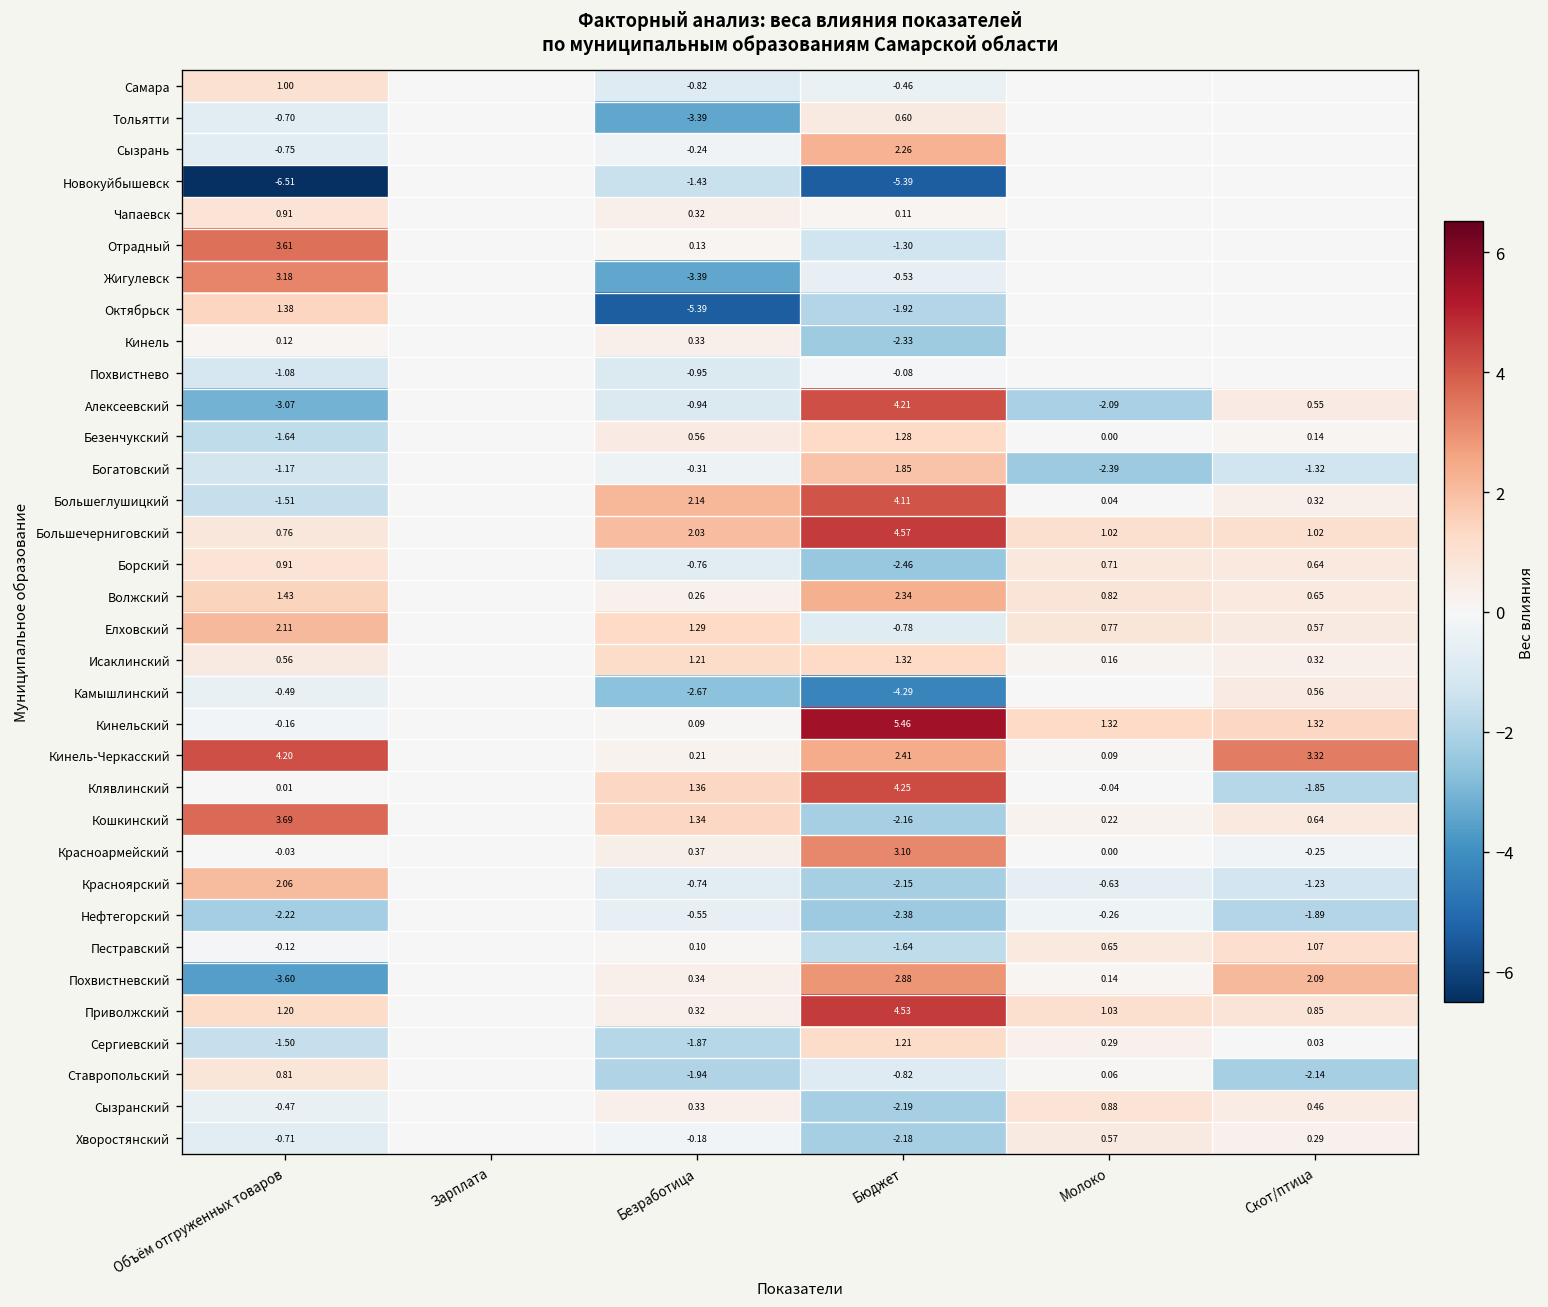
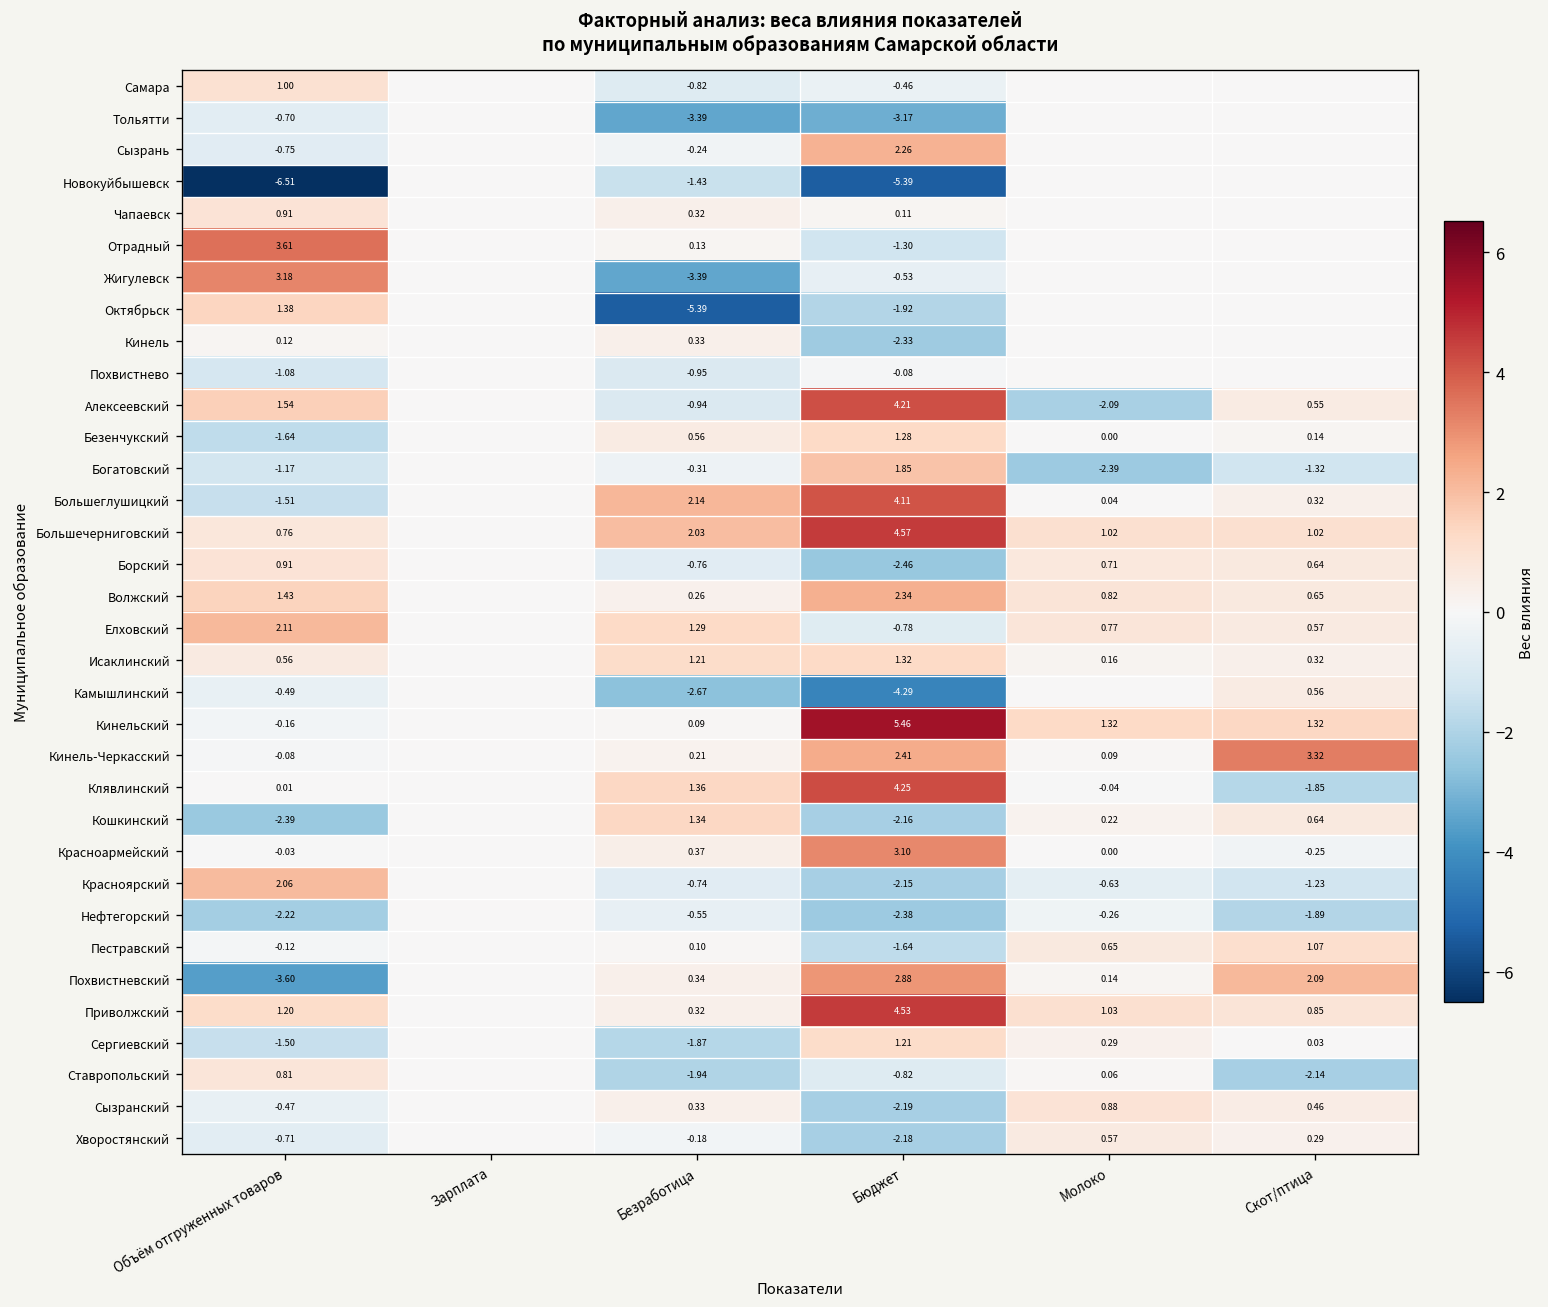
  {
    "Самара": {
      "Объём отгруженных товаров": 1.00,
      "Безработица": -0.82,
      "Бюджет": -0.46
    },
    "Тольятти": {
      "Объём отгруженных товаров": -0.70,
      "Безработица": -3.39,
-     "Бюджет": 0.60
+     "Бюджет": -3.17
    },
    "Сызрань": {
      "Объём отгруженных товаров": -0.75,
      "Безработица": -0.24,
      "Бюджет": 2.26
    },
    "Новокуйбышевск": {
      "Объём отгруженных товаров": -6.51,
      "Безработица": -1.43,
      "Бюджет": -5.39
    },
    "Чапаевск": {
      "Объём отгруженных товаров": 0.91,
      "Безработица": 0.32,
      "Бюджет": 0.11
    },
    "Отрадный": {
      "Объём отгруженных товаров": 3.61,
      "Безработица": 0.13,
      "Бюджет": -1.30
    },
    "Жигулевск": {
      "Объём отгруженных товаров": 3.18,
      "Безработица": -3.39,
      "Бюджет": -0.53
    },
    "Октябрьск": {
      "Объём отгруженных товаров": 1.38,
      "Безработица": -5.39,
      "Бюджет": -1.92
    },
    "Кинель": {
      "Объём отгруженных товаров": 0.12,
      "Безработица": 0.33,
      "Бюджет": -2.33
    },
    "Похвистнево": {
      "Объём отгруженных товаров": -1.08,
      "Безработица": -0.95,
      "Бюджет": -0.08
    },
    "Алексеевский": {
-     "Объём отгруженных товаров": -3.07,
+     "Объём отгруженных товаров": 1.54,
      "Безработица": -0.94,
      "Бюджет": 4.21,
      "Молоко": -2.09,
      "Скот/птица": 0.55
    },
    "Безенчукский": {
      "Объём отгруженных товаров": -1.64,
      "Безработица": 0.56,
      "Бюджет": 1.28,
      "Молоко": 0.00,
      "Скот/птица": 0.14
    },
    "Богатовский": {
      "Объём отгруженных товаров": -1.17,
      "Безработица": -0.31,
      "Бюджет": 1.85,
      "Молоко": -2.39,
      "Скот/птица": -1.32
    },
    "Большеглушицкий": {
      "Объём отгруженных товаров": -1.51,
      "Безработица": 2.14,
      "Бюджет": 4.11,
      "Молоко": 0.04,
      "Скот/птица": 0.32
    },
    "Большечерниговский": {
      "Объём отгруженных товаров": 0.76,
      "Безработица": 2.03,
      "Бюджет": 4.57,
      "Молоко": 1.02,
      "Скот/птица": 1.02
    },
    "Борский": {
      "Объём отгруженных товаров": 0.91,
      "Безработица": -0.76,
      "Бюджет": -2.46,
      "Молоко": 0.71,
      "Скот/птица": 0.64
    },
    "Волжский": {
      "Объём отгруженных товаров": 1.43,
      "Безработица": 0.26,
      "Бюджет": 2.34,
      "Молоко": 0.82,
      "Скот/птица": 0.65
    },
    "Елховский": {
      "Объём отгруженных товаров": 2.11,
      "Безработица": 1.29,
      "Бюджет": -0.78,
      "Молоко": 0.77,
      "Скот/птица": 0.57
    },
    "Исаклинский": {
      "Объём отгруженных товаров": 0.56,
      "Безработица": 1.21,
      "Бюджет": 1.32,
      "Молоко": 0.16,
      "Скот/птица": 0.32
    },
    "Камышлинский": {
      "Объём отгруженных товаров": -0.49,
      "Безработица": -2.67,
      "Бюджет": -4.29,
      "Скот/птица": 0.56
    },
    "Кинельский": {
      "Объём отгруженных товаров": -0.16,
      "Безработица": 0.09,
      "Бюджет": 5.46,
      "Молоко": 1.32,
      "Скот/птица": 1.32
    },
    "Кинель-Черкасский": {
-     "Объём отгруженных товаров": 4.20,
+     "Объём отгруженных товаров": -0.08,
      "Безработица": 0.21,
      "Бюджет": 2.41,
      "Молоко": 0.09,
      "Скот/птица": 3.32
    },
    "Клявлинский": {
      "Объём отгруженных товаров": 0.01,
      "Безработица": 1.36,
      "Бюджет": 4.25,
      "Молоко": -0.04,
      "Скот/птица": -1.85
    },
    "Кошкинский": {
-     "Объём отгруженных товаров": 3.69,
+     "Объём отгруженных товаров": -2.39,
      "Безработица": 1.34,
      "Бюджет": -2.16,
      "Молоко": 0.22,
      "Скот/птица": 0.64
    },
    "Красноармейский": {
      "Объём отгруженных товаров": -0.03,
      "Безработица": 0.37,
      "Бюджет": 3.10,
      "Молоко": 0.00,
      "Скот/птица": -0.25
    },
    "Красноярский": {
      "Объём отгруженных товаров": 2.06,
      "Безработица": -0.74,
      "Бюджет": -2.15,
      "Молоко": -0.63,
      "Скот/птица": -1.23
    },
    "Нефтегорский": {
      "Объём отгруженных товаров": -2.22,
      "Безработица": -0.55,
      "Бюджет": -2.38,
      "Молоко": -0.26,
      "Скот/птица": -1.89
    },
    "Пестравский": {
      "Объём отгруженных товаров": -0.12,
      "Безработица": 0.10,
      "Бюджет": -1.64,
      "Молоко": 0.65,
      "Скот/птица": 1.07
    },
    "Похвистневский": {
      "Объём отгруженных товаров": -3.60,
      "Безработица": 0.34,
      "Бюджет": 2.88,
      "Молоко": 0.14,
      "Скот/птица": 2.09
    },
    "Приволжский": {
      "Объём отгруженных товаров": 1.20,
      "Безработица": 0.32,
      "Бюджет": 4.53,
      "Молоко": 1.03,
      "Скот/птица": 0.85
    },
    "Сергиевский": {
      "Объём отгруженных товаров": -1.50,
      "Безработица": -1.87,
      "Бюджет": 1.21,
      "Молоко": 0.29,
      "Скот/птица": 0.03
    },
    "Ставропольский": {
      "Объём отгруженных товаров": 0.81,
      "Безработица": -1.94,
      "Бюджет": -0.82,
      "Молоко": 0.06,
      "Скот/птица": -2.14
    },
    "Сызранский": {
      "Объём отгруженных товаров": -0.47,
      "Безработица": 0.33,
      "Бюджет": -2.19,
      "Молоко": 0.88,
      "Скот/птица": 0.46
    },
    "Хворостянский": {
      "Объём отгруженных товаров": -0.71,
      "Безработица": -0.18,
      "Бюджет": -2.18,
      "Молоко": 0.57,
      "Скот/птица": 0.29
    }
  }
